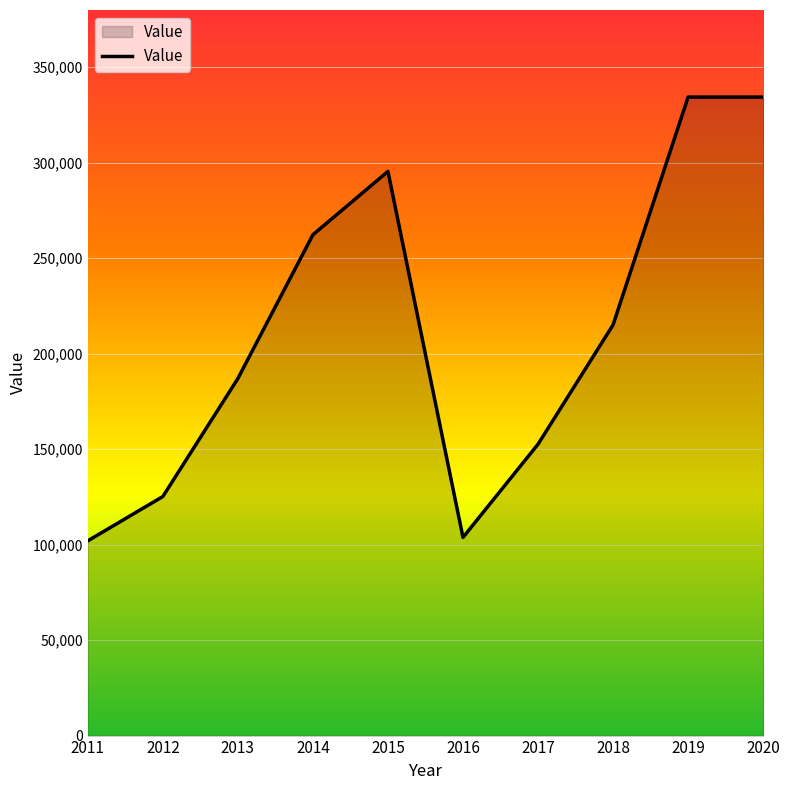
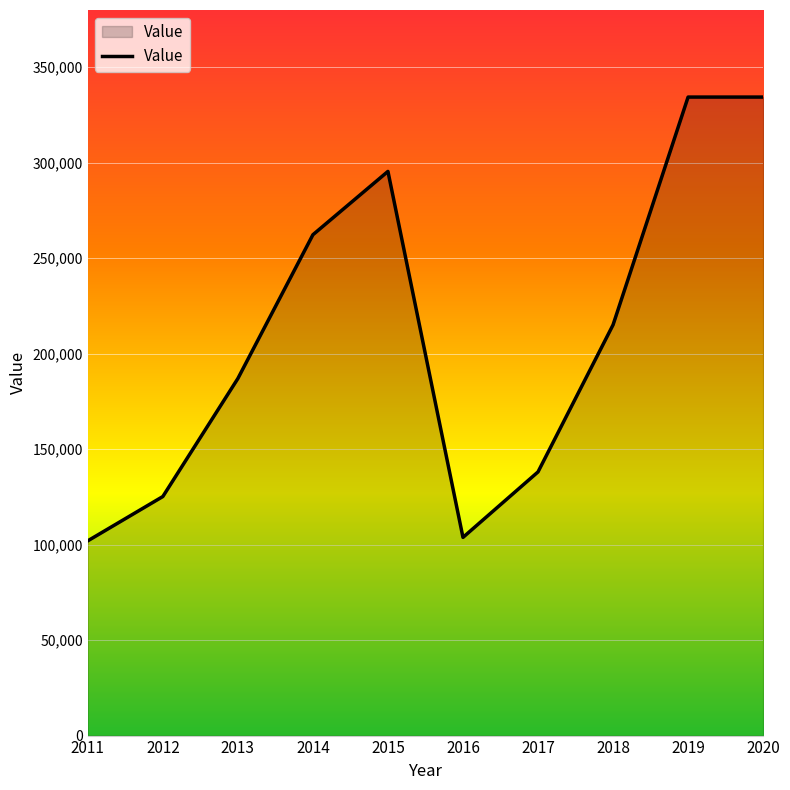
  {
    "2011": "102,000",
    "2012": "125,000",
    "2013": "187,000",
    "2014": "262,000",
    "2015": "295,000",
    "2016": "104,000",
-   "2017": "153,000",
+   "2017": "138,000",
    "2018": "215,000",
    "2019": "334,000",
    "2020": "334,000"
  }
